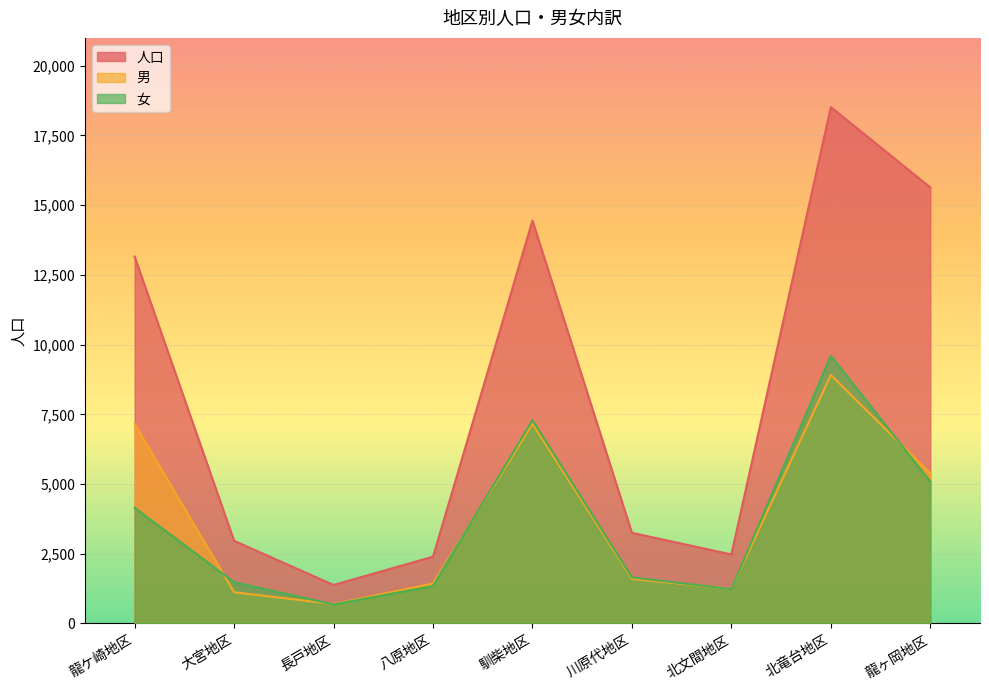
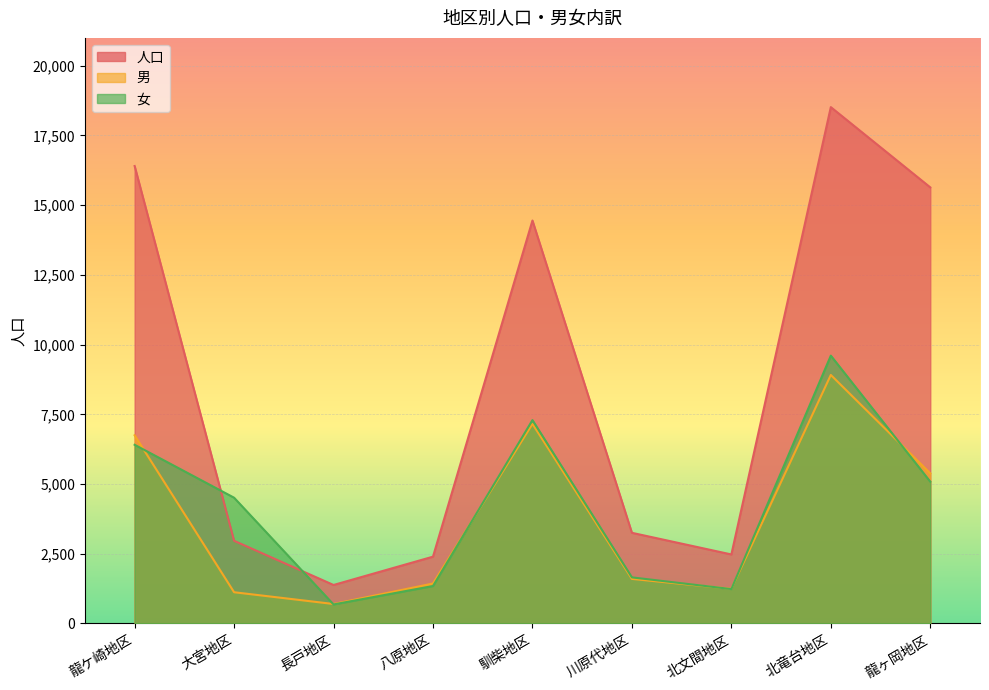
  {
    "人口": {
-     "龍ケ崎地区": "13,200",
+     "龍ケ崎地区": "16,400",
      "大宮地区": "3,000",
      "長戸地区": "1,400",
      "八原地区": "2,400",
      "馴柴地区": "14,500",
      "川原代地区": "3,300",
      "北文間地区": "2,500",
      "北竜台地区": "18,500",
      "龍ヶ岡地区": "15,600"
    },
    "男": {
-     "龍ケ崎地区": "7,200",
+     "龍ケ崎地区": "6,700",
      "大宮地区": "1,100",
      "馴柴地区": "7,200",
      "北竜台地区": "8,900",
      "龍ヶ岡地区": "5,400"
    },
    "女": {
-     "龍ケ崎地区": "4,100",
-     "大宮地区": "1,500",
+     "龍ケ崎地区": "6,400",
+     "大宮地区": "4,500",
      "馴柴地区": "7,300",
      "北竜台地区": "9,600",
      "龍ヶ岡地区": "5,100"
    }
  }
